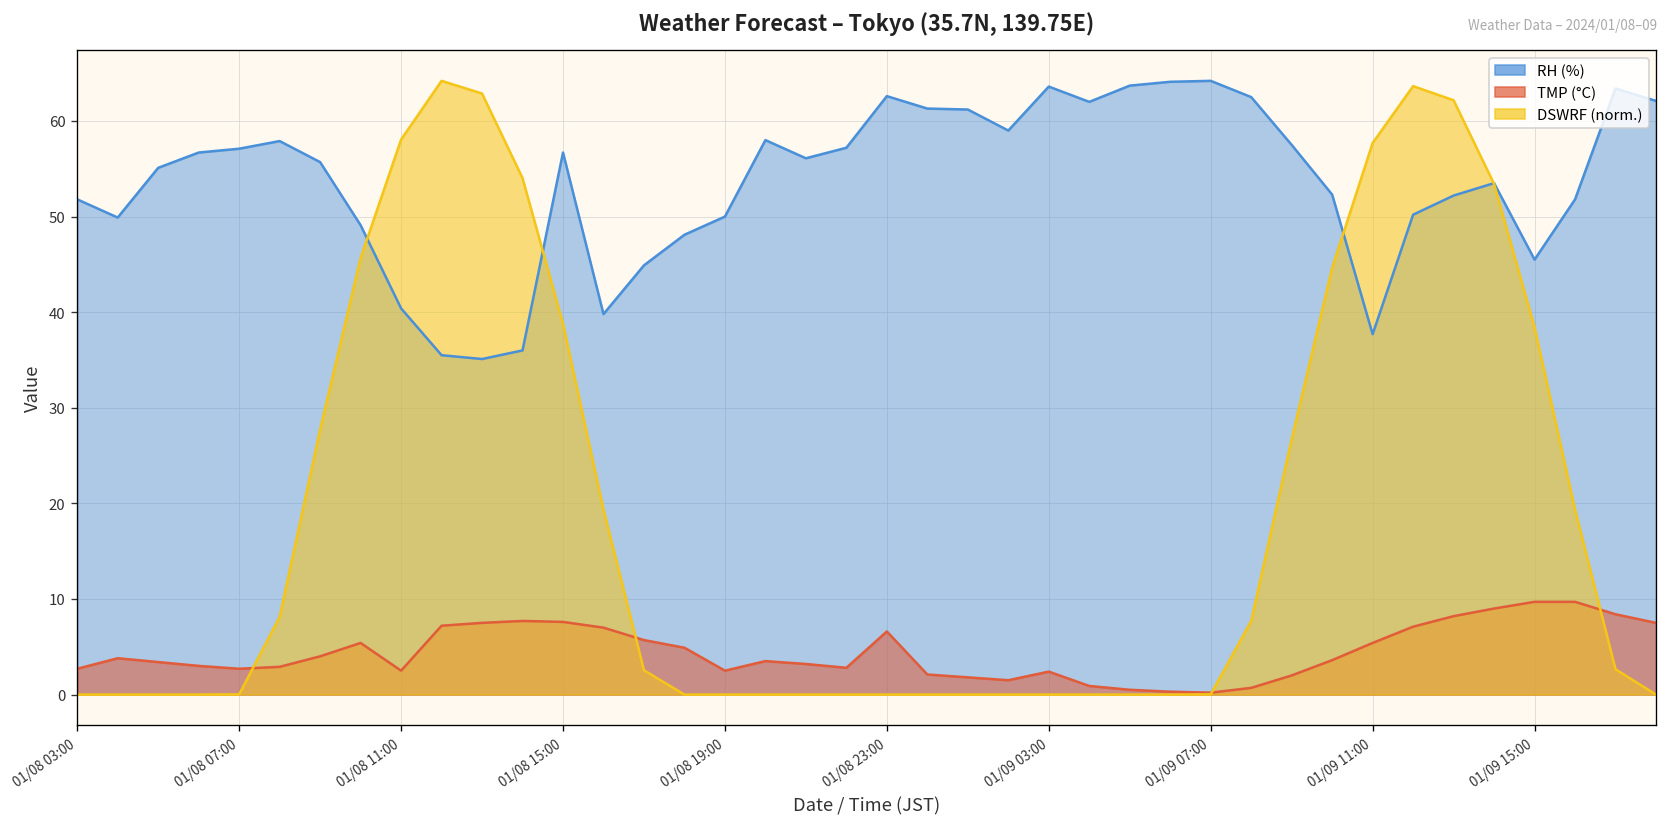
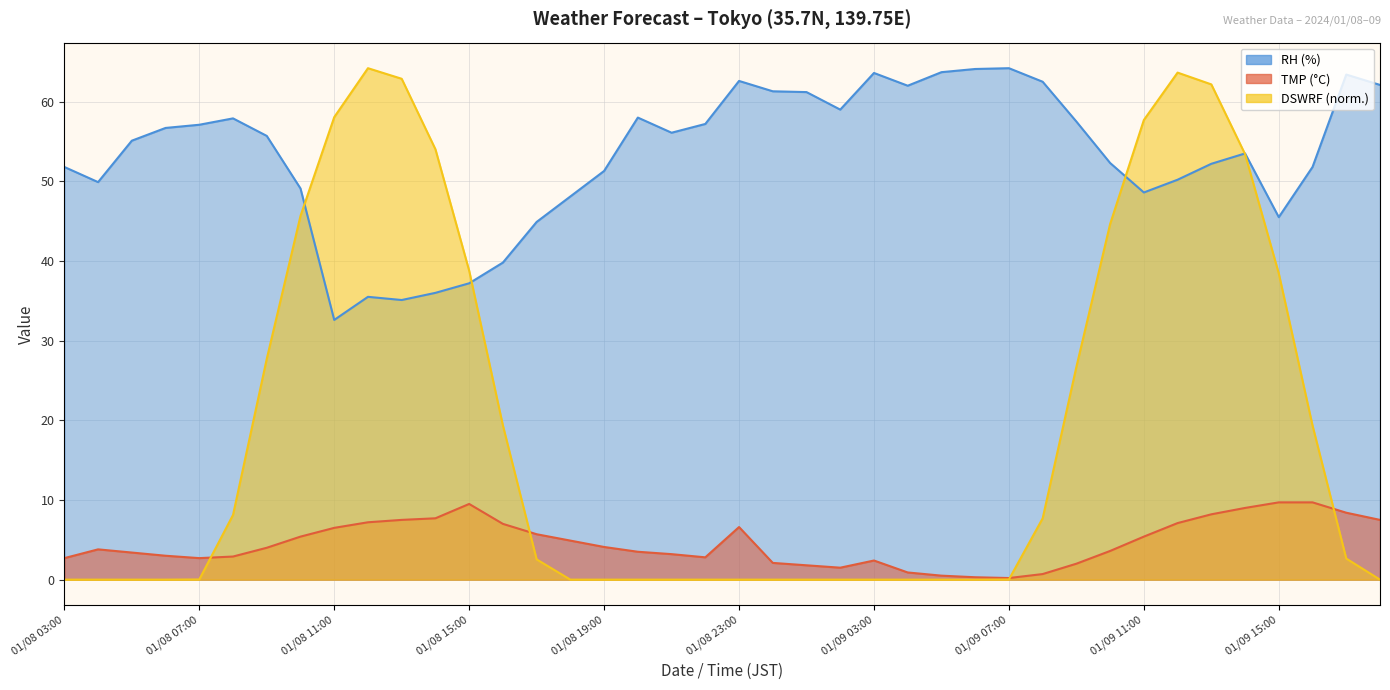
  {
    "RH (%)": {
      "01/08 03:00": 52,
      "01/08 07:00": 57,
-     "01/08 11:00": 40,
-     "01/08 15:00": 57,
-     "01/08 19:00": 50,
+     "01/08 11:00": 33,
+     "01/08 15:00": 37,
+     "01/08 19:00": 51,
      "01/08 23:00": 63,
      "01/09 03:00": 64,
      "01/09 07:00": 64,
-     "01/09 11:00": 38,
+     "01/09 11:00": 49,
      "01/09 15:00": 46
    },
    "TMP (°C)": {
      "01/08 03:00": 3,
      "01/08 07:00": 3,
-     "01/08 11:00": 3,
-     "01/08 15:00": 8,
-     "01/08 19:00": 3,
+     "01/08 11:00": 7,
+     "01/08 15:00": 10,
+     "01/08 19:00": 4,
      "01/08 23:00": 7,
      "01/09 03:00": 2,
      "01/09 11:00": 5,
      "01/09 15:00": 10
    }
  }
